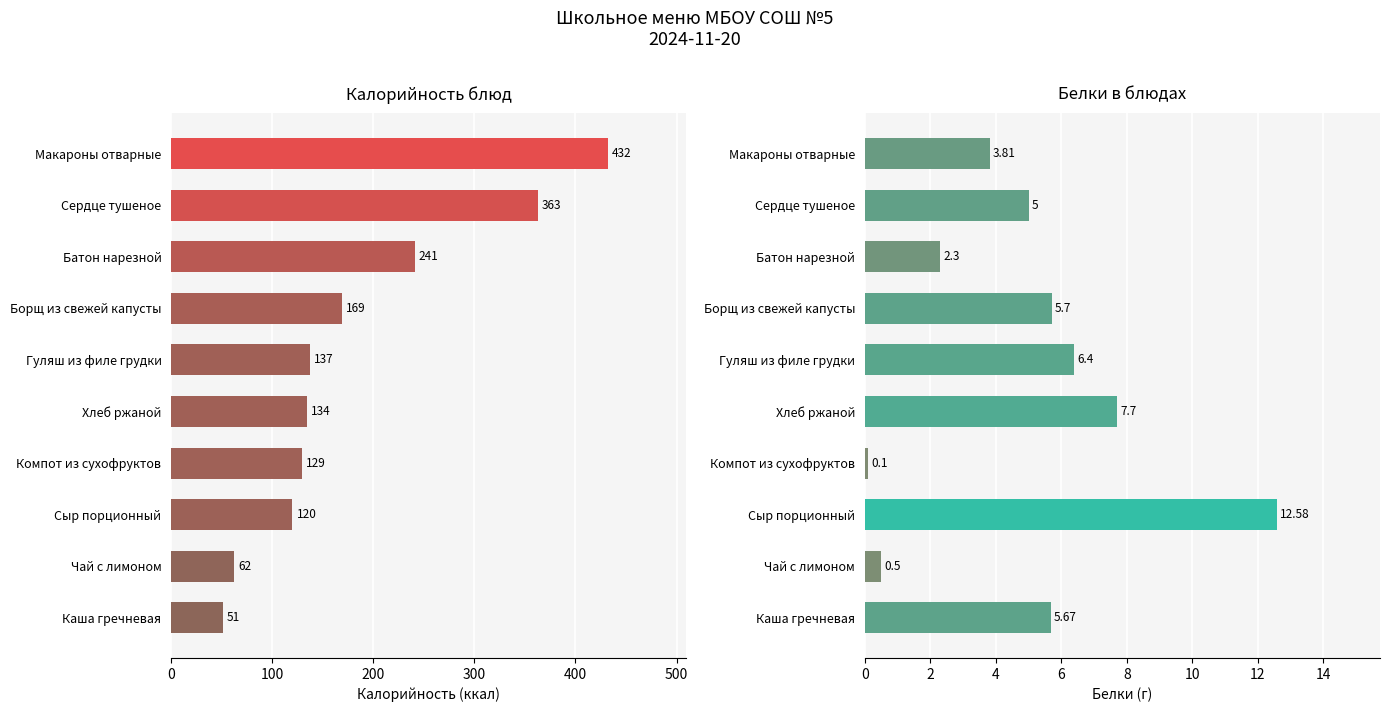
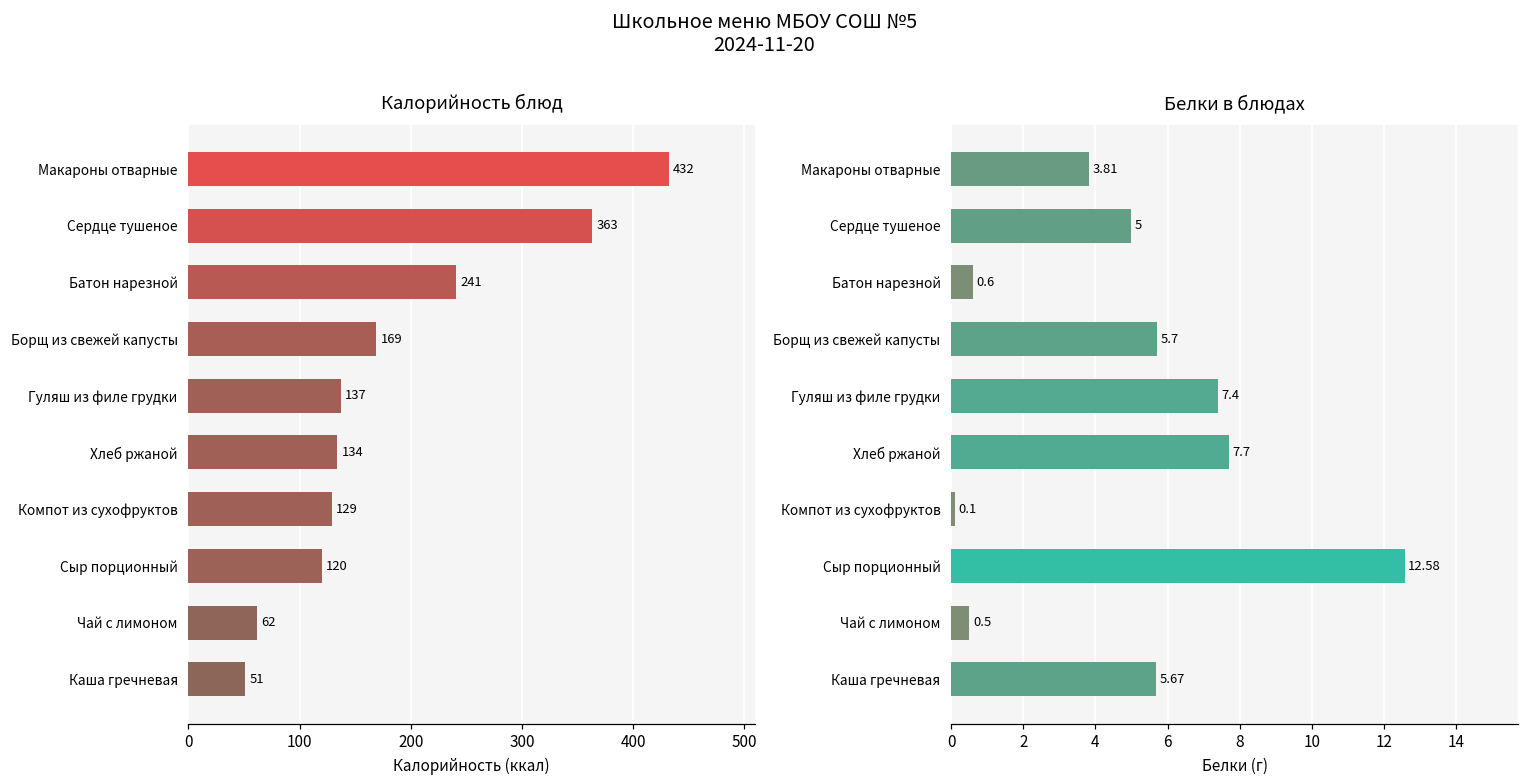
  {
    "Калорийность блюд": {
      "Макароны отварные": 432,
      "Сердце тушеное": 363,
      "Батон нарезной": 241,
      "Борщ из свежей капусты": 169,
      "Гуляш из филе грудки": 137,
      "Хлеб ржаной": 134,
      "Компот из сухофруктов": 129,
      "Сыр порционный": 120,
      "Чай с лимоном": 62,
      "Каша гречневая": 51
    },
    "Белки в блюдах": {
      "Макароны отварные": 3.81,
      "Сердце тушеное": 5,
-     "Батон нарезной": 2.3,
+     "Батон нарезной": 0.6,
      "Борщ из свежей капусты": 5.7,
-     "Гуляш из филе грудки": 6.4,
+     "Гуляш из филе грудки": 7.4,
      "Хлеб ржаной": 7.7,
      "Компот из сухофруктов": 0.1,
      "Сыр порционный": 12.58,
      "Чай с лимоном": 0.5,
      "Каша гречневая": 5.67
    }
  }
